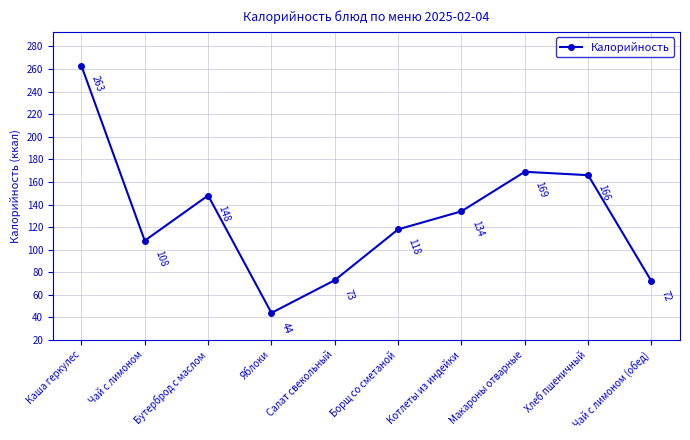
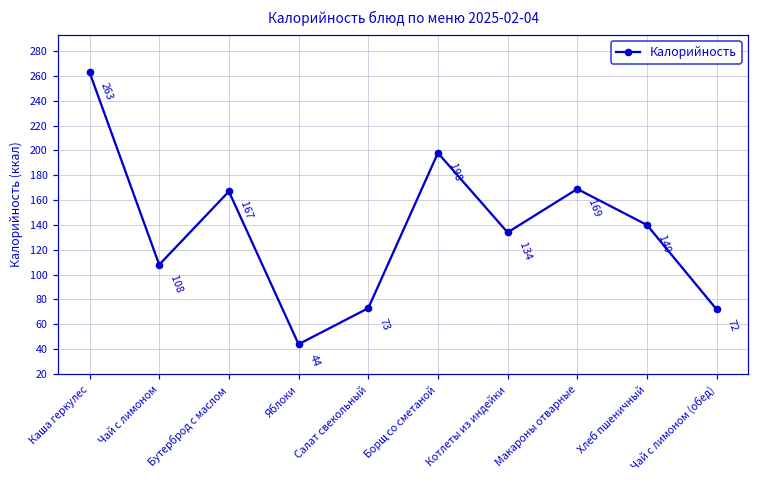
  {
    "Каша геркулес": 263,
    "Чай с лимоном": 108,
-   "Бутерброд с маслом": 148,
+   "Бутерброд с маслом": 167,
    "Яблоки": 44,
    "Салат свекольный": 73,
-   "Борщ со сметаной": 118,
+   "Борщ со сметаной": 198,
    "Котлеты из индейки": 134,
    "Макароны отварные": 169,
-   "Хлеб пшеничный": 166,
+   "Хлеб пшеничный": 140,
    "Чай с лимоном (обед)": 72
  }
